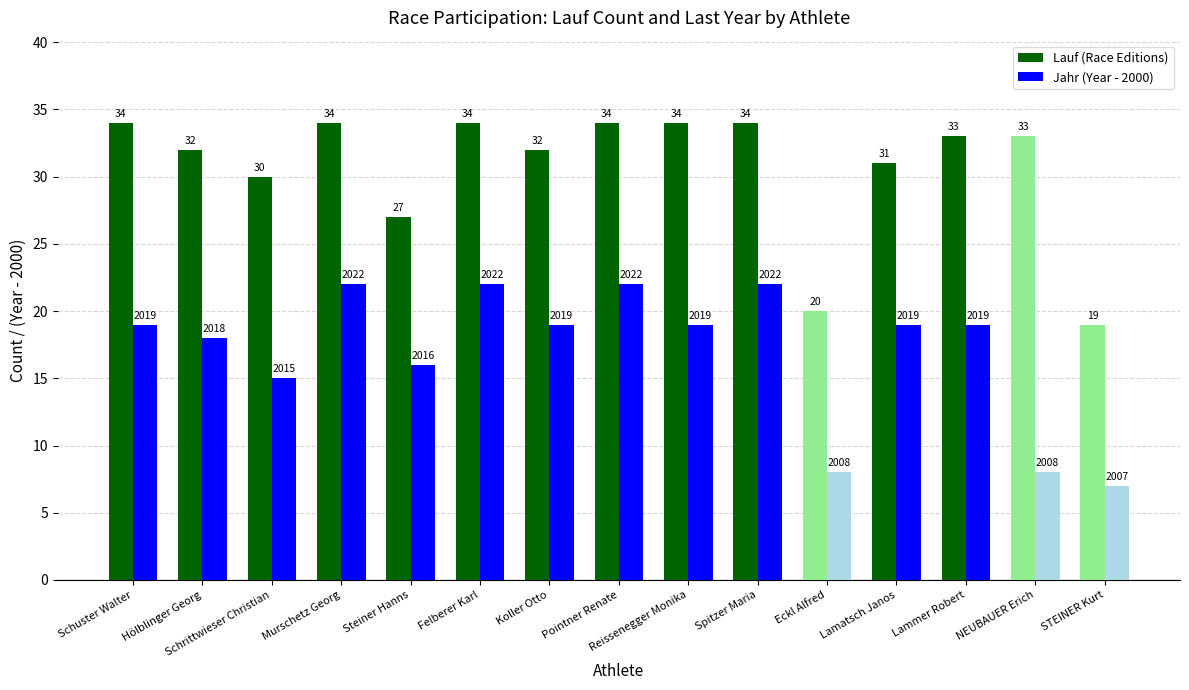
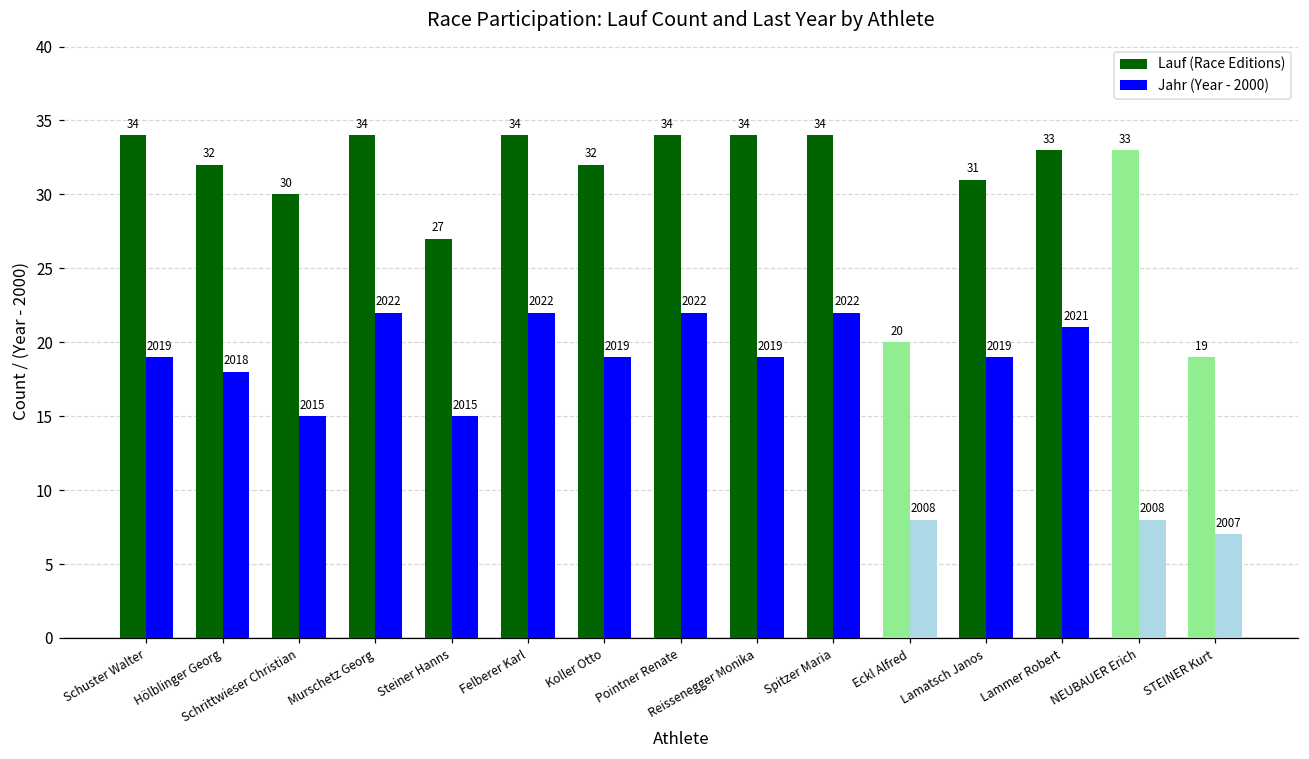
  {
    "Lauf (Race Editions)": {
      "Schuster Walter": 34,
      "Hölblinger Georg": 32,
      "Schrittwieser Christian": 30,
      "Murschetz Georg": 34,
      "Steiner Hanns": 27,
      "Felberer Karl": 34,
      "Koller Otto": 32,
      "Pointner Renate": 34,
      "Reissenegger Monika": 34,
      "Spitzer Maria": 34,
      "Eckl Alfred": 20,
      "Lamatsch Janos": 31,
      "Lammer Robert": 33,
      "NEUBAUER Erich": 33,
      "STEINER Kurt": 19
    },
    "Jahr (Year - 2000)": {
-     "Steiner Hanns": 2016,
-     "Lammer Robert": 2019
+     "Steiner Hanns": 2015,
+     "Lammer Robert": 2021
    }
  }
